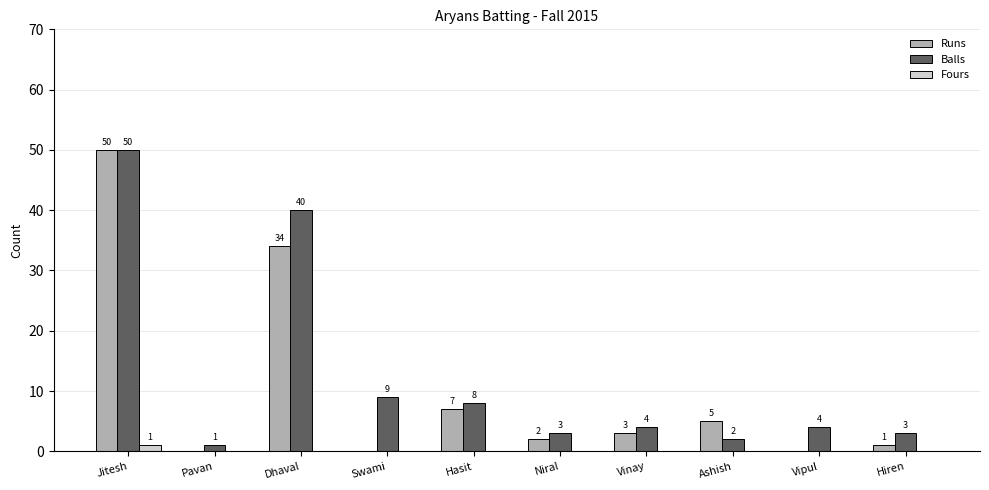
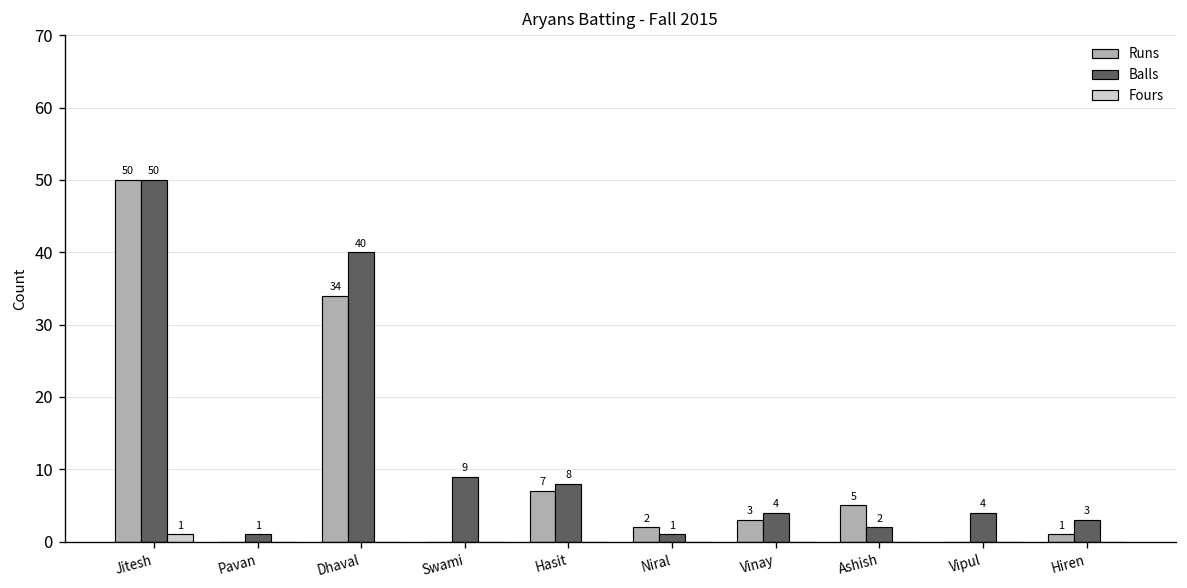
  {
    "Balls": {
      "Jitesh": 50,
      "Pavan": 1,
      "Dhaval": 40,
      "Swami": 9,
      "Hasit": 8,
-     "Niral": 3,
+     "Niral": 1,
      "Vinay": 4,
      "Ashish": 2,
      "Vipul": 4,
      "Hiren": 3
    }
  }
